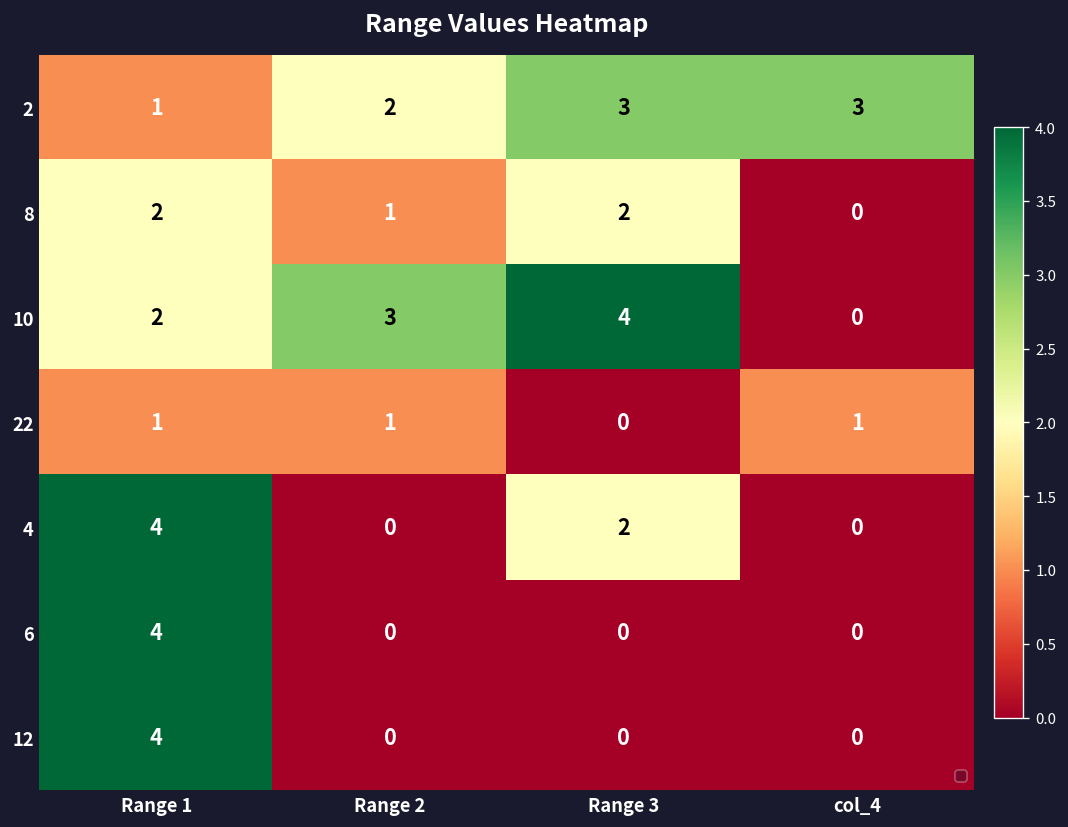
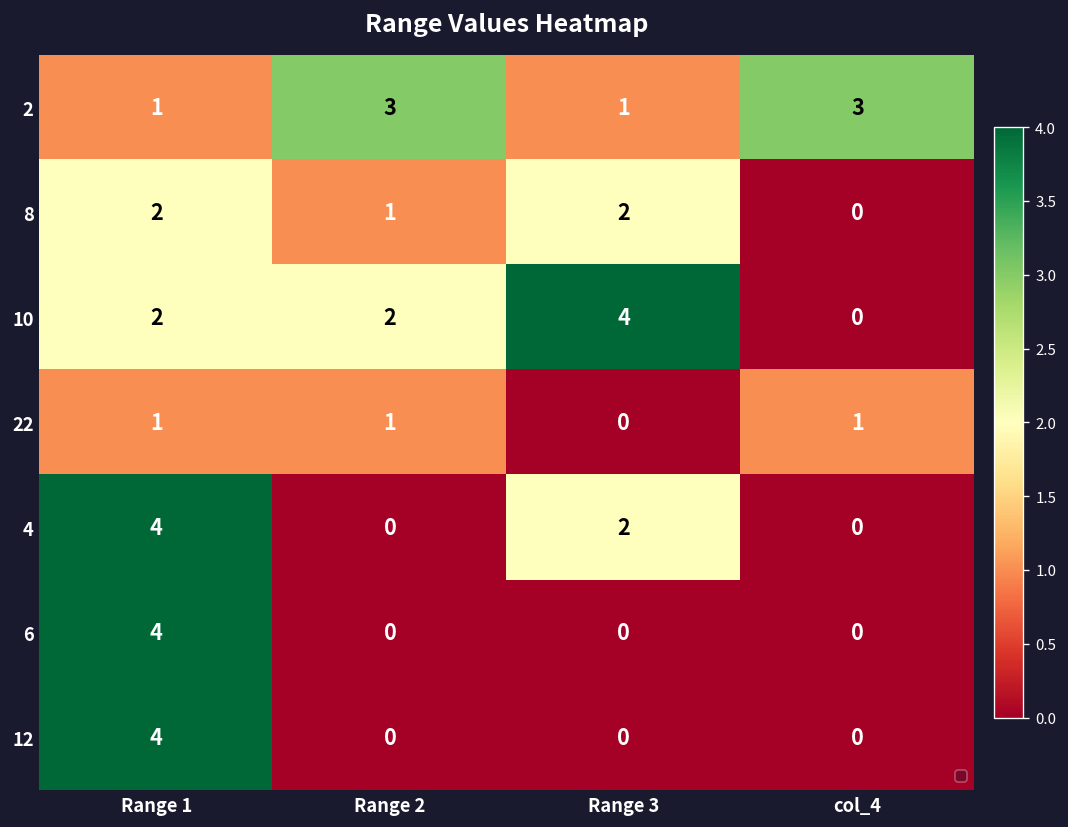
  {
    "2": {
      "Range 1": 1,
-     "Range 2": 2,
-     "Range 3": 3,
+     "Range 2": 3,
+     "Range 3": 1,
      "col_4": 3
    },
    "8": {
      "Range 1": 2,
      "Range 2": 1,
      "Range 3": 2,
      "col_4": 0
    },
    "10": {
      "Range 1": 2,
-     "Range 2": 3,
+     "Range 2": 2,
      "Range 3": 4,
      "col_4": 0
    },
    "22": {
      "Range 1": 1,
      "Range 2": 1,
      "Range 3": 0,
      "col_4": 1
    },
    "4": {
      "Range 1": 4,
      "Range 2": 0,
      "Range 3": 2,
      "col_4": 0
    },
    "6": {
      "Range 1": 4,
      "Range 2": 0,
      "Range 3": 0,
      "col_4": 0
    },
    "12": {
      "Range 1": 4,
      "Range 2": 0,
      "Range 3": 0,
      "col_4": 0
    }
  }
